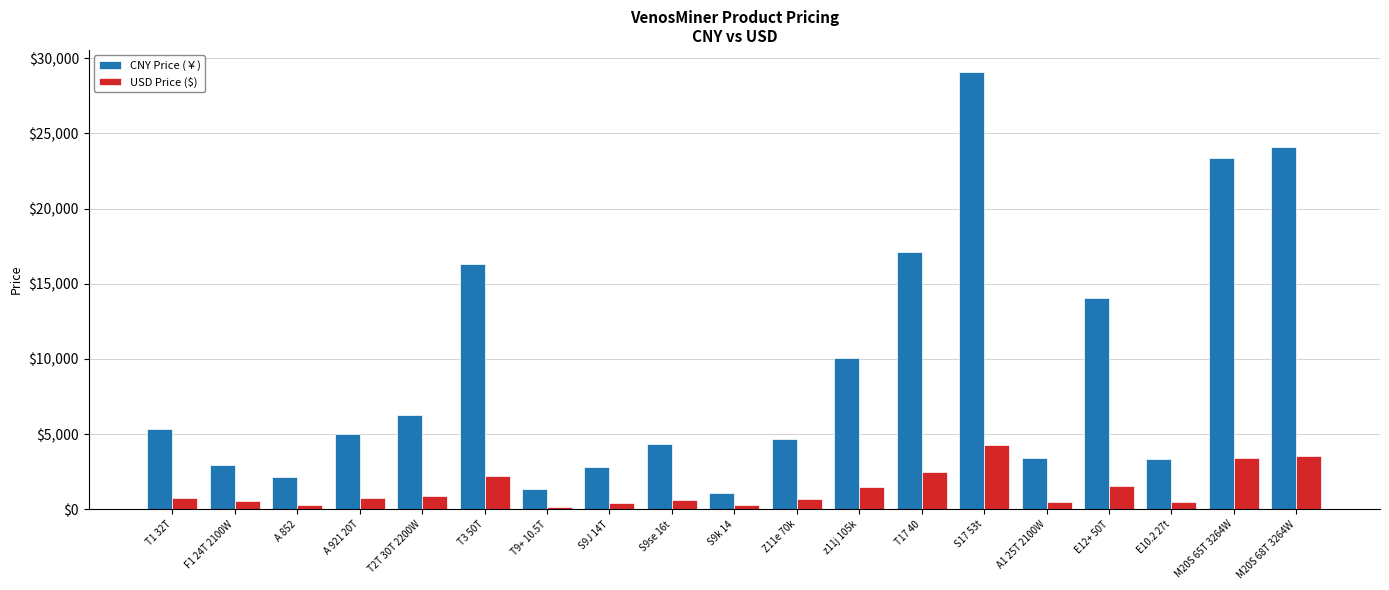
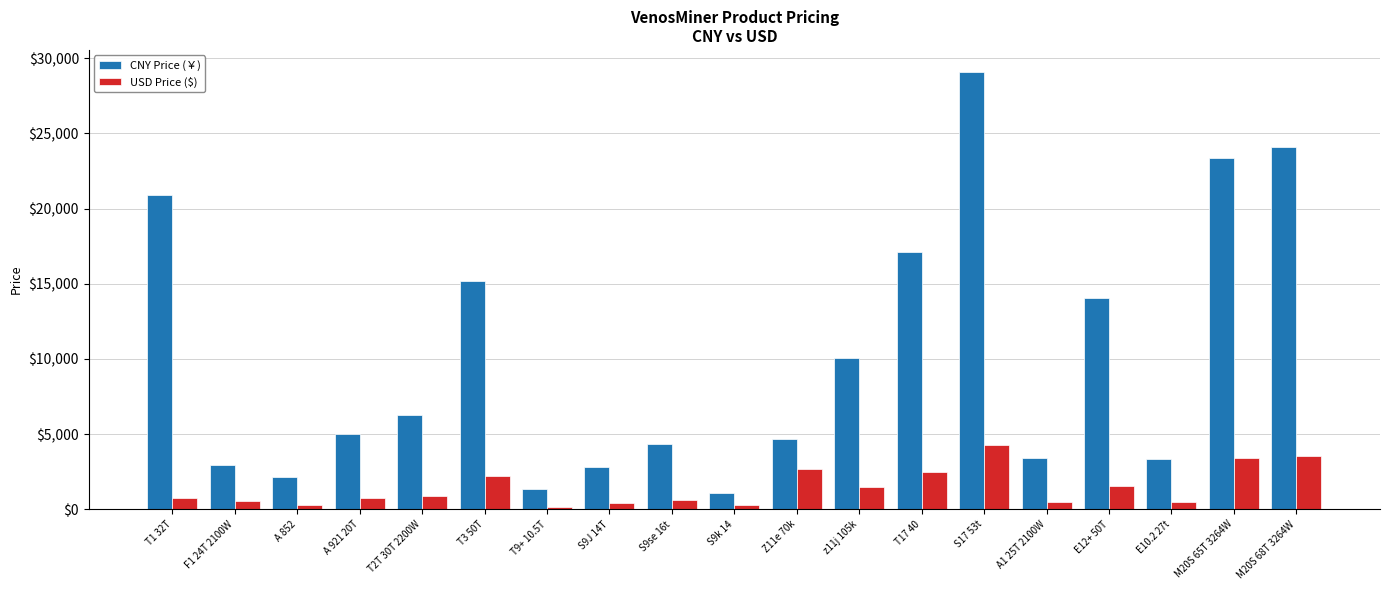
  {
    "CNY Price (￥)": {
-     "T1 32T": "$5,400",
+     "T1 32T": "$20,900",
      "F1 24T 2100W": "$2,900",
      "A 852": "$2,200",
      "A 921 20T": "$5,000",
      "T2T 30T 2200W": "$6,300",
-     "T3 50T": "$16,300",
+     "T3 50T": "$15,200",
      "T9+ 10.5T": "$1,400",
      "S9J 14T": "$2,900",
      "S9se 16t": "$4,400",
      "S9k 14": "$1,100",
      "Z11e 70k": "$4,700",
      "z11j 105k": "$10,100",
      "T17 40": "$17,100",
      "S17 53t": "$29,100",
      "A1 25T 2100W": "$3,500",
      "E12+ 50T": "$14,100",
      "E10.2 27t": "$3,400",
      "M20S 65T 3264W": "$23,400",
      "M20S 68T 3264W": "$24,100"
    },
    "USD Price ($)": {
      "T1 32T": "$800",
      "F1 24T 2100W": "$600",
      "A 852": "$300",
      "A 921 20T": "$700",
      "T2T 30T 2200W": "$900",
      "T3 50T": "$2,200",
      "T9+ 10.5T": "$200",
      "S9J 14T": "$400",
      "S9se 16t": "$600",
      "S9k 14": "$300",
-     "Z11e 70k": "$700",
+     "Z11e 70k": "$2,700",
      "z11j 105k": "$1,500",
      "T17 40": "$2,500",
      "S17 53t": "$4,300",
      "A1 25T 2100W": "$500",
      "E12+ 50T": "$1,600",
      "E10.2 27t": "$500",
      "M20S 65T 3264W": "$3,400",
      "M20S 68T 3264W": "$3,500"
    }
  }
